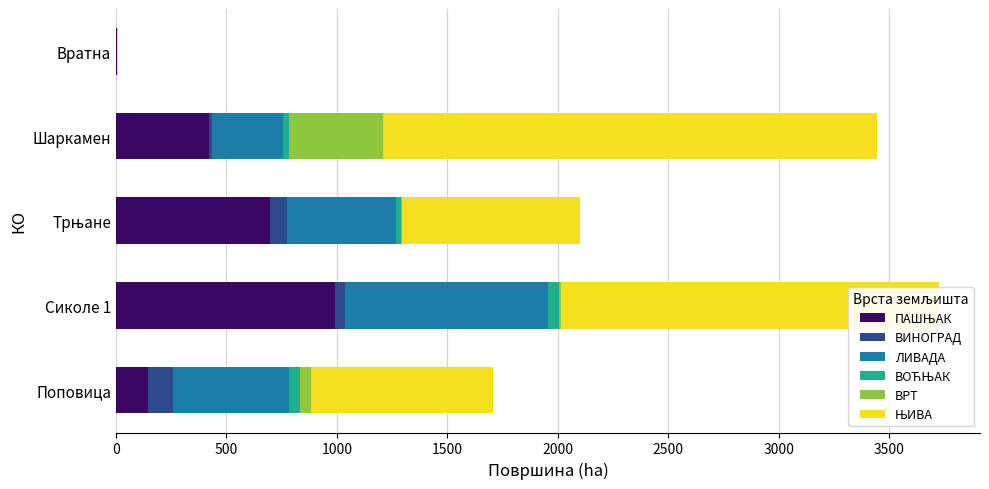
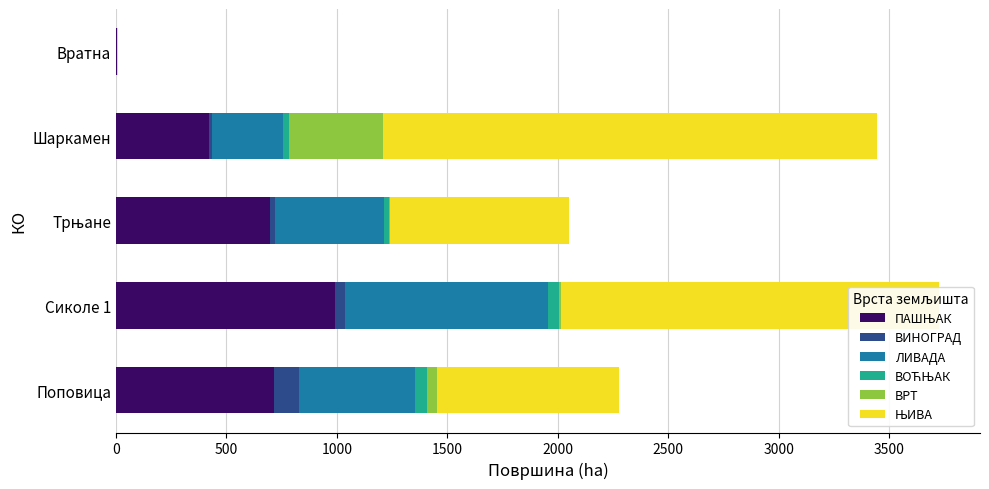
  {
    "ПАШЊАК": {
      "Шаркамен": 420,
      "Трњане": 700,
      "Сиколе 1": 990,
-     "Поповица": 140
+     "Поповица": 720
    },
    "ВИНОГРАД": {
      "Вратна": 0,
      "Шаркамен": 20,
-     "Трњане": 80,
+     "Трњане": 20,
      "Сиколе 1": 40,
      "Поповица": 110
    },
    "ВРТ": {
      "Вратна": 0,
      "Шаркамен": 430,
      "Сиколе 1": 10,
      "Поповица": 50
    },
    "ЊИВА": {
      "Шаркамен": 2240,
      "Трњане": 810,
      "Поповица": 820
    }
  }
